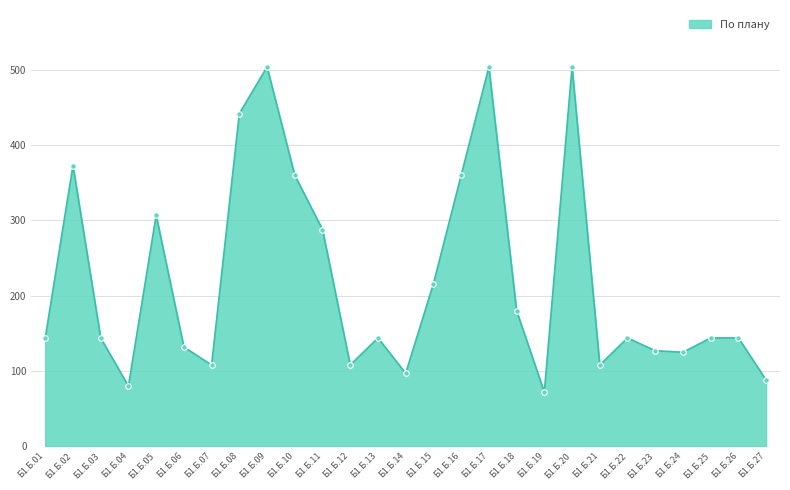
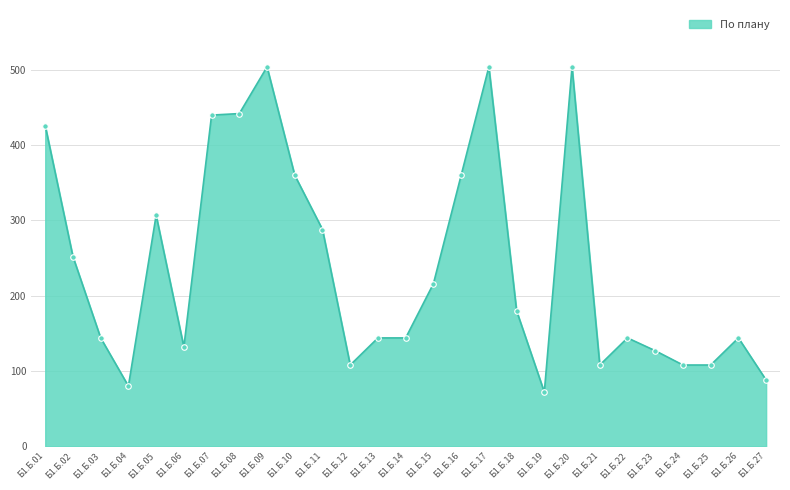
  {
-   "Б1.Б.01": 140,
-   "Б1.Б.02": 370,
+   "Б1.Б.01": 430,
+   "Б1.Б.02": 250,
    "Б1.Б.03": 140,
    "Б1.Б.04": 80,
    "Б1.Б.05": 310,
    "Б1.Б.06": 130,
-   "Б1.Б.07": 110,
+   "Б1.Б.07": 440,
    "Б1.Б.08": 440,
    "Б1.Б.09": 500,
    "Б1.Б.10": 360,
    "Б1.Б.11": 290,
    "Б1.Б.12": 110,
    "Б1.Б.13": 140,
-   "Б1.Б.14": 100,
+   "Б1.Б.14": 140,
    "Б1.Б.15": 220,
    "Б1.Б.16": 360,
    "Б1.Б.17": 500,
    "Б1.Б.18": 180,
    "Б1.Б.19": 70,
    "Б1.Б.20": 500,
    "Б1.Б.21": 110,
    "Б1.Б.22": 140,
    "Б1.Б.23": 130,
-   "Б1.Б.24": 130,
-   "Б1.Б.25": 140,
+   "Б1.Б.24": 110,
+   "Б1.Б.25": 110,
    "Б1.Б.26": 140,
    "Б1.Б.27": 90
  }
